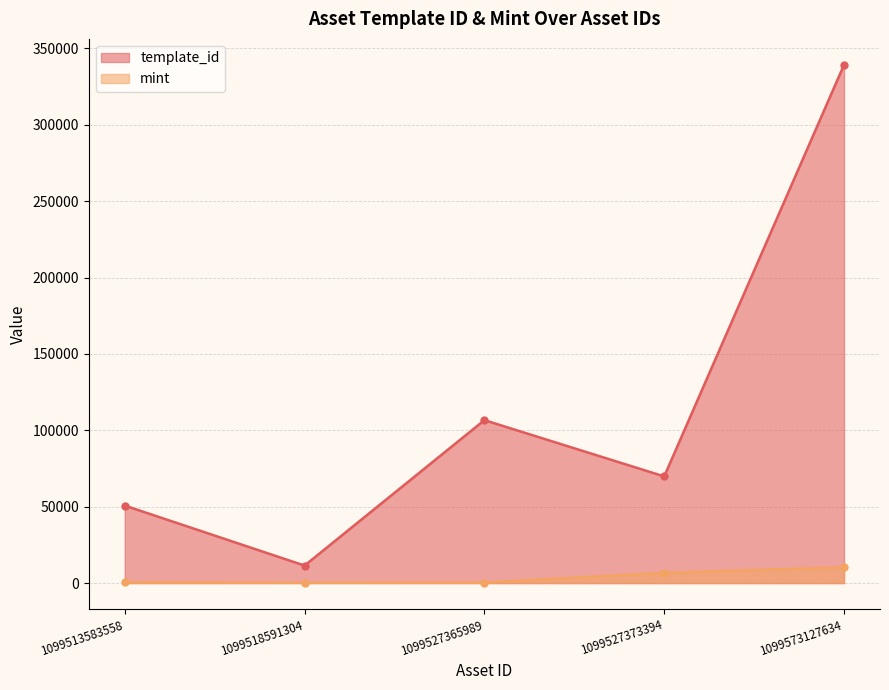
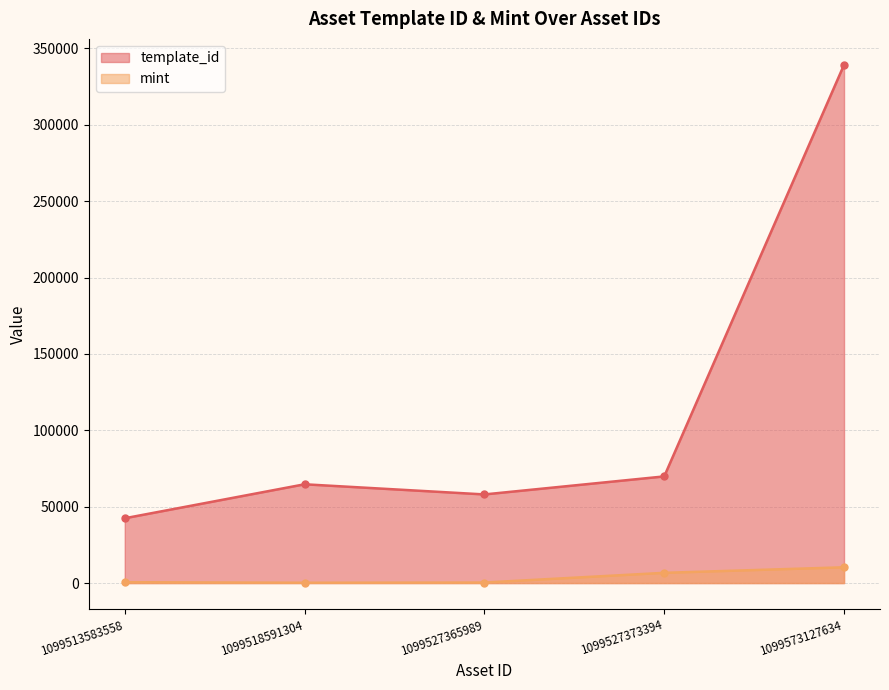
  {
    "template_id": {
-     "1099513583558": 51000,
-     "1099518591304": 11000,
-     "1099527365989": 107000,
+     "1099513583558": 42000,
+     "1099518591304": 65000,
+     "1099527365989": 58000,
      "1099527373394": 70000,
      "1099573127634": 339000
    },
    "mint": {
      "1099513583558": 1000,
      "1099518591304": 0,
      "1099527365989": 0,
      "1099527373394": 7000,
      "1099573127634": 10000
    }
  }
